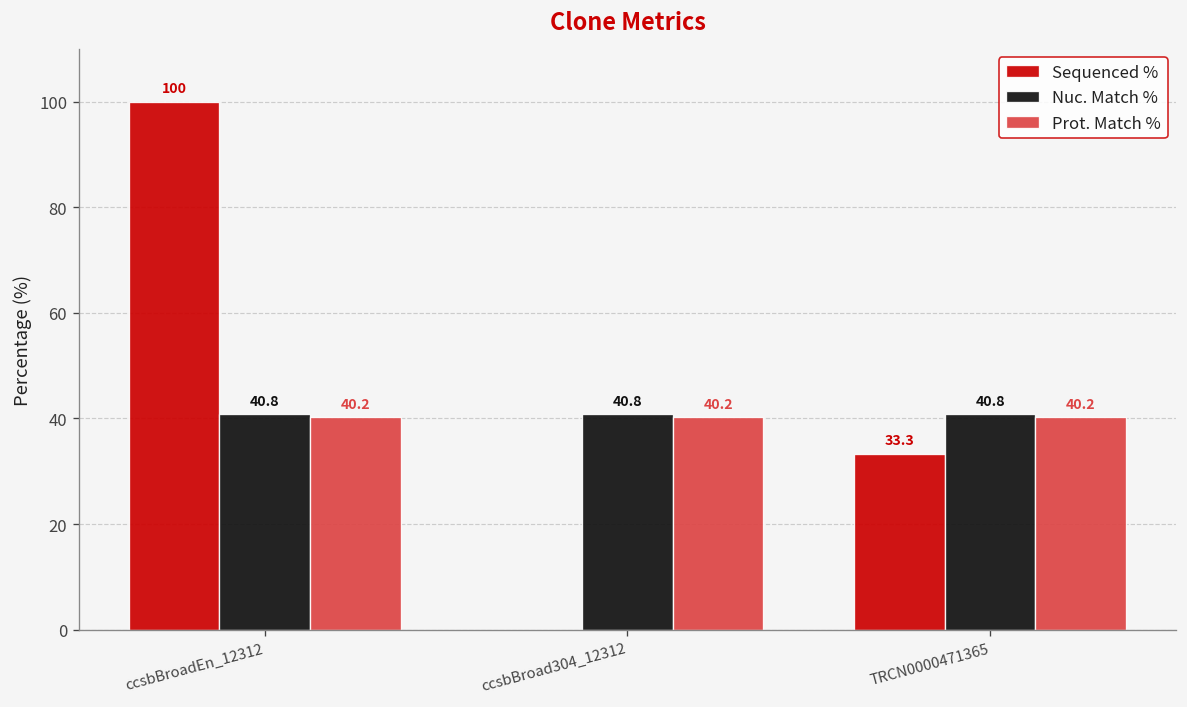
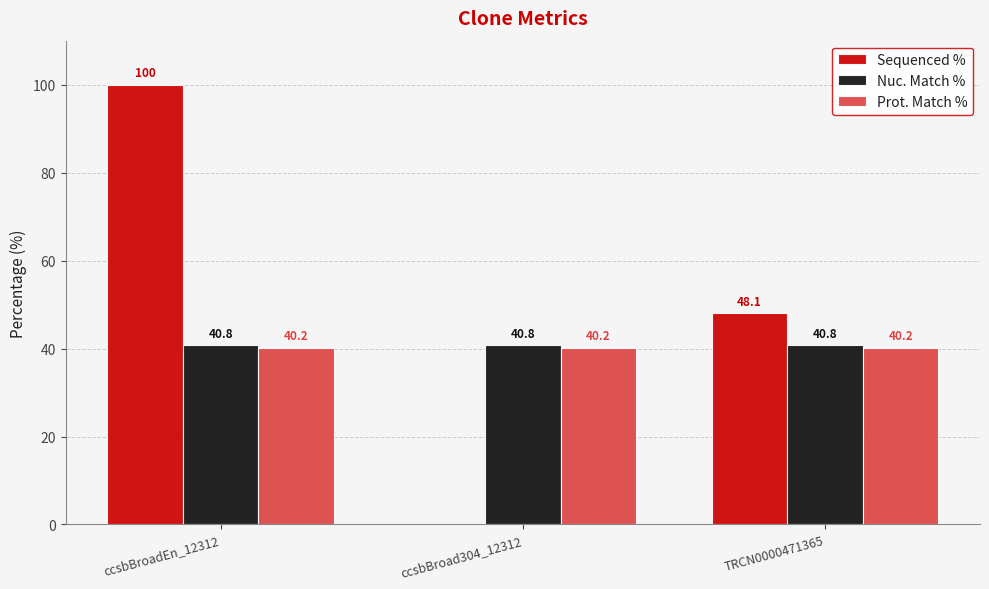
  {
    "Sequenced %": {
      "ccsbBroadEn_12312": 100,
-     "TRCN0000471365": 33.3
+     "TRCN0000471365": 48.1
    },
    "Nuc. Match %": {
      "ccsbBroadEn_12312": 40.8,
      "ccsbBroad304_12312": 40.8,
      "TRCN0000471365": 40.8
    },
    "Prot. Match %": {
      "ccsbBroadEn_12312": 40.2,
      "ccsbBroad304_12312": 40.2,
      "TRCN0000471365": 40.2
    }
  }
